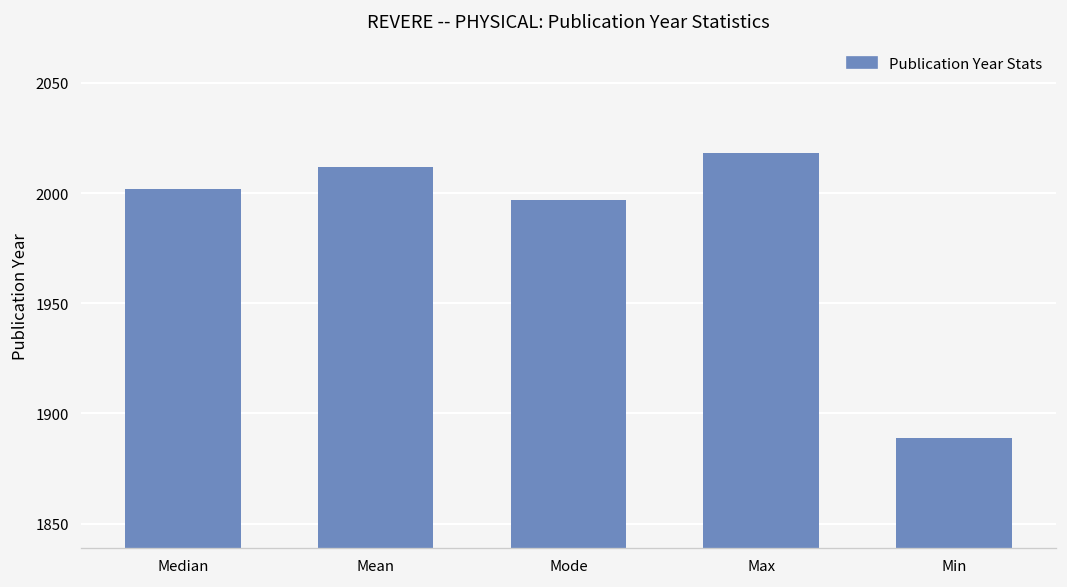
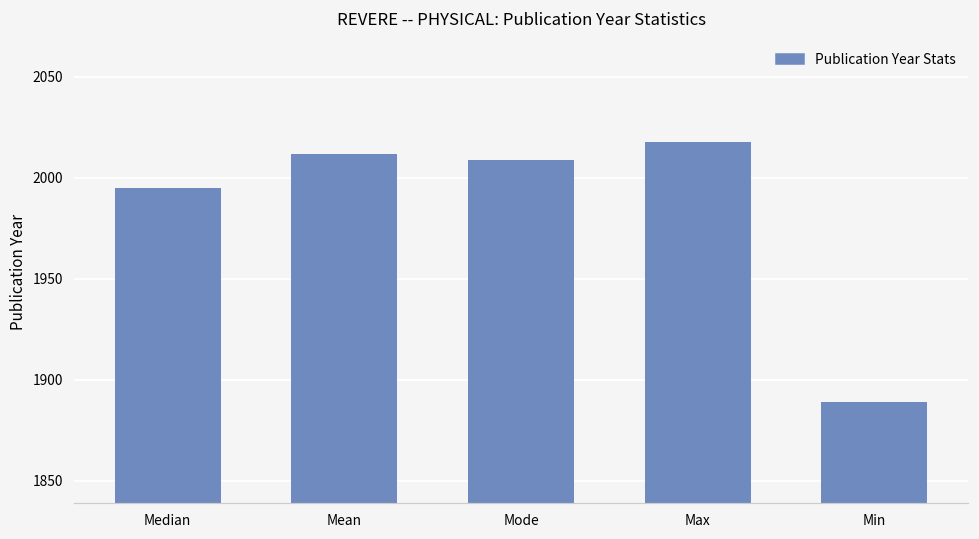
  {
-   "Median": 2002,
+   "Median": 1995,
    "Mean": 2012,
-   "Mode": 1997,
+   "Mode": 2009,
    "Max": 2018,
    "Min": 1889
  }
